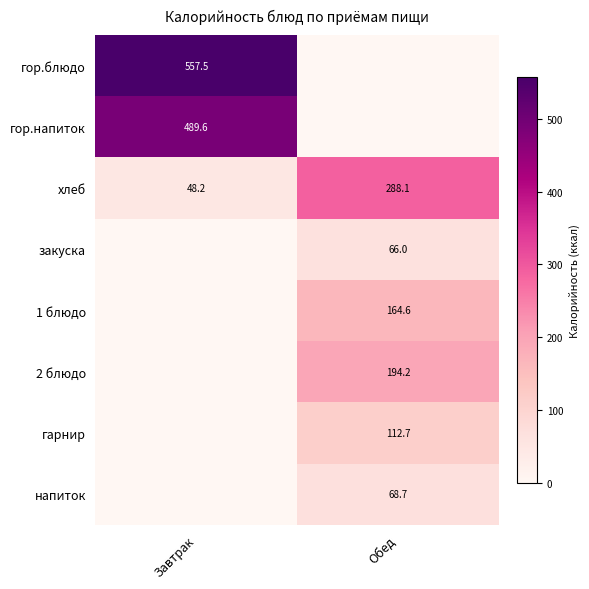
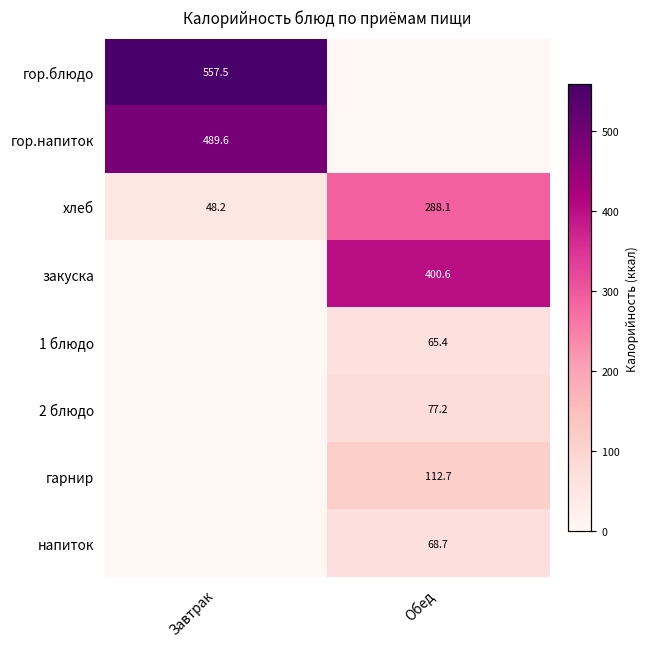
  {
    "гор.блюдо": {
      "Завтрак": 557.5
    },
    "гор.напиток": {
      "Завтрак": 489.6
    },
    "хлеб": {
      "Завтрак": 48.2,
      "Обед": 288.1
    },
    "закуска": {
-     "Обед": 66.0
+     "Обед": 400.6
    },
    "1 блюдо": {
-     "Обед": 164.6
+     "Обед": 65.4
    },
    "2 блюдо": {
-     "Обед": 194.2
+     "Обед": 77.2
    },
    "гарнир": {
      "Обед": 112.7
    },
    "напиток": {
      "Обед": 68.7
    }
  }
